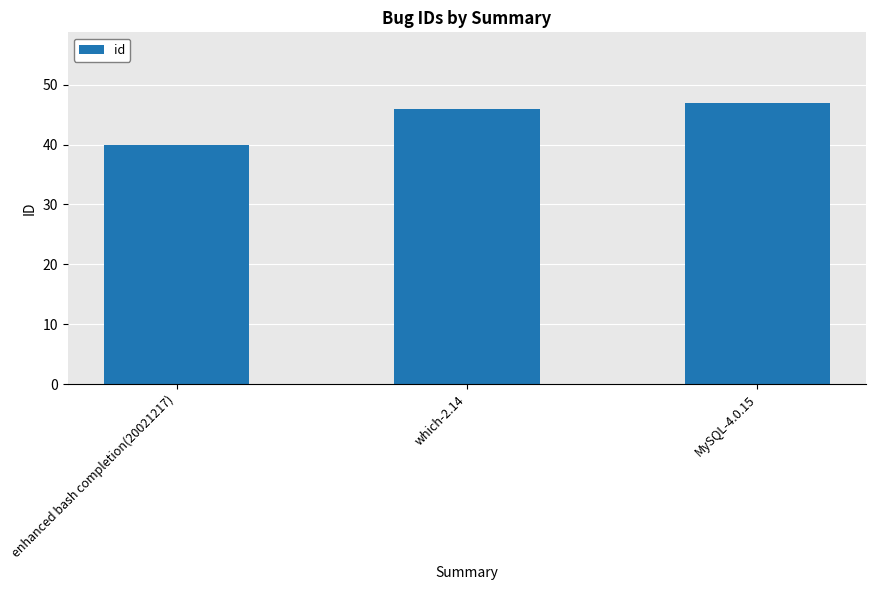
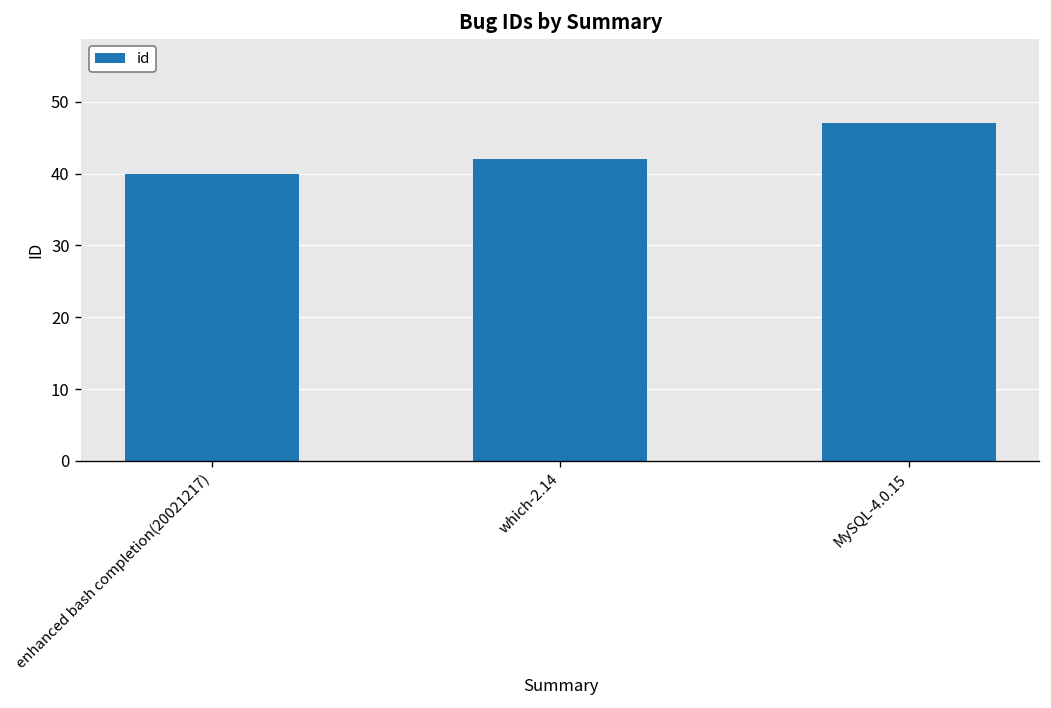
  {
    "enhanced bash completion(20021217)": 40,
-   "which-2.14": 46,
+   "which-2.14": 42,
    "MySQL-4.0.15": 47
  }
